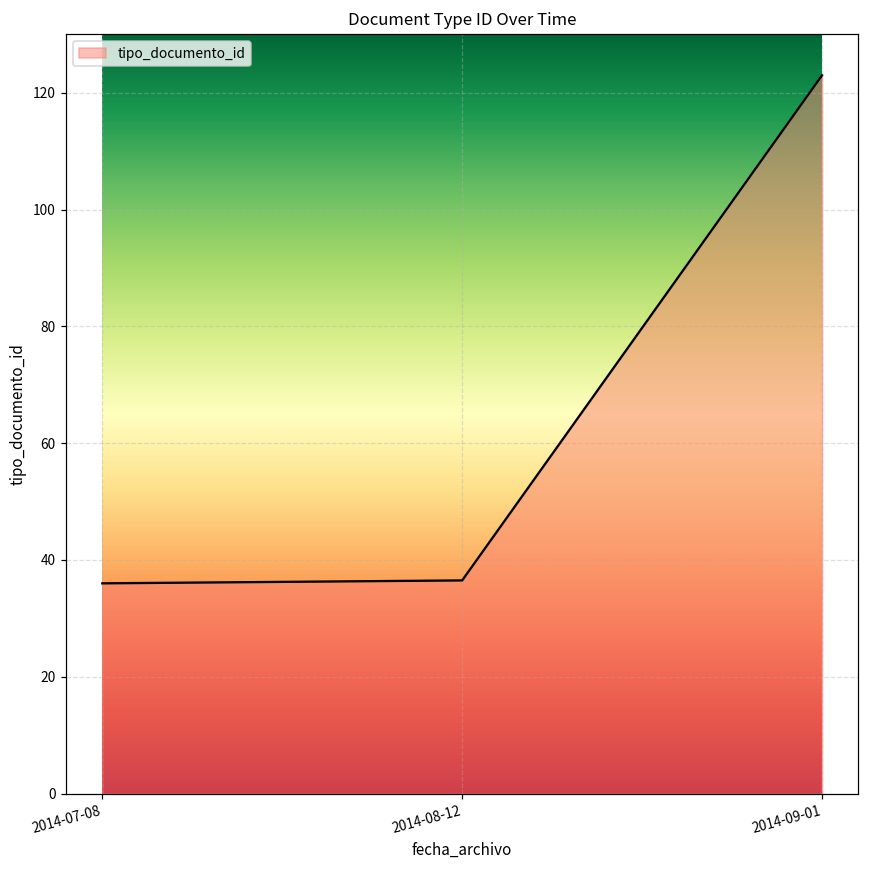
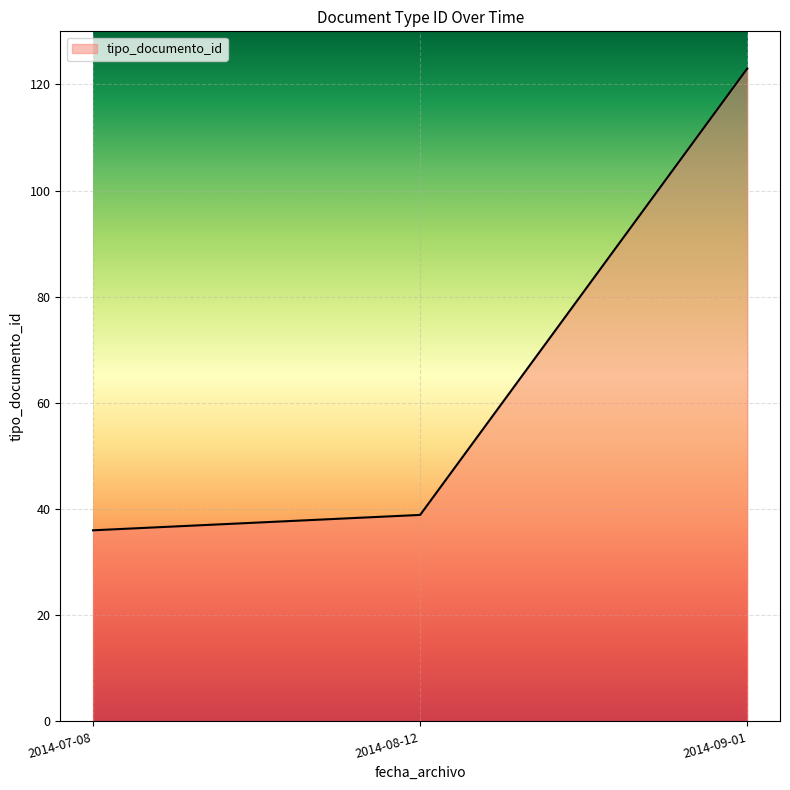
  {
    "2014-07-08": 36,
-   "2014-08-12": 37,
+   "2014-08-12": 39,
    "2014-09-01": 123
  }
